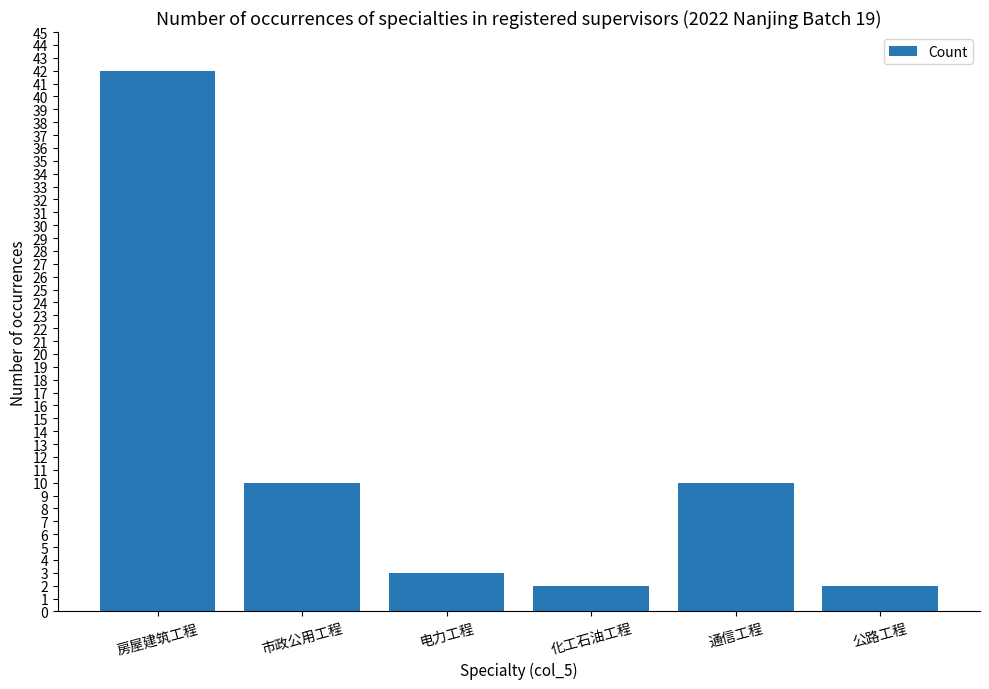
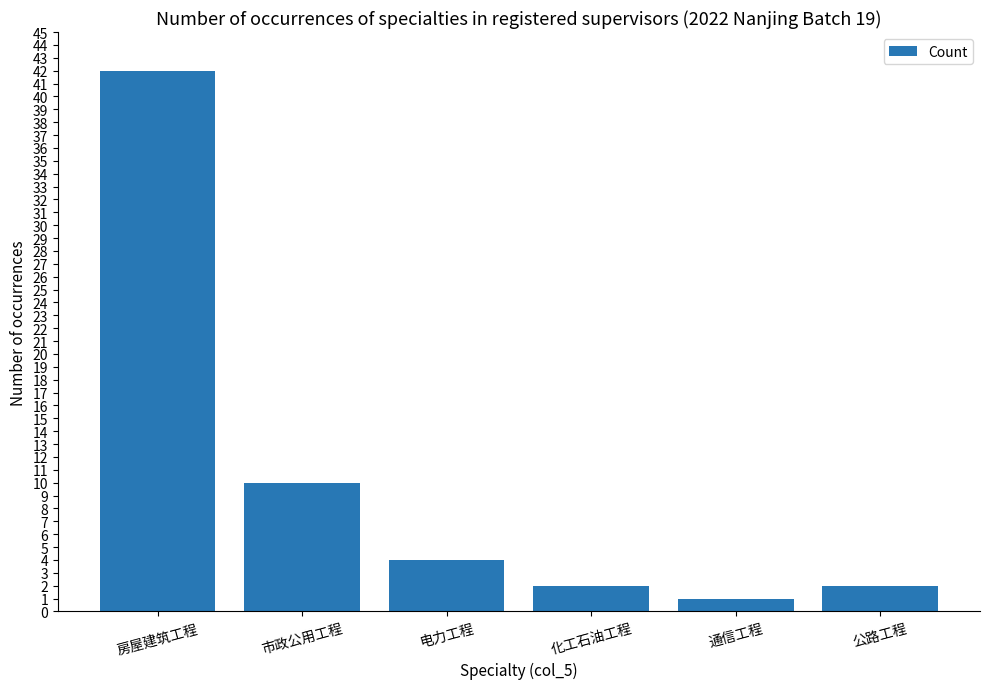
  {
    "房屋建筑工程": 42,
    "市政公用工程": 10,
-   "电力工程": 3,
+   "电力工程": 4,
    "化工石油工程": 2,
-   "通信工程": 10,
+   "通信工程": 1,
    "公路工程": 2
  }
